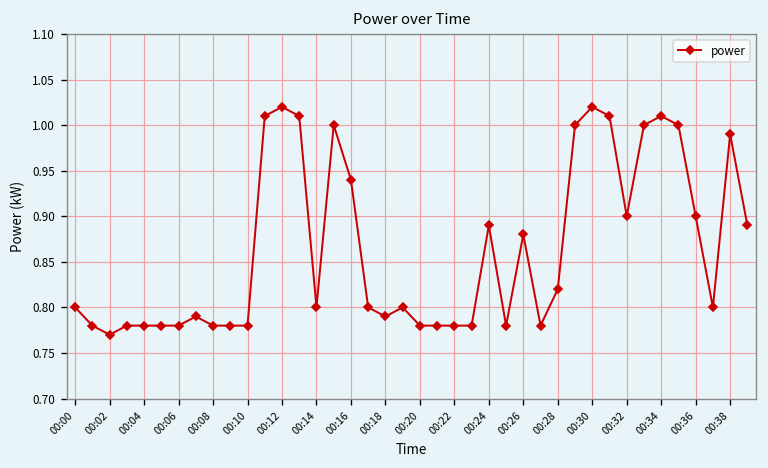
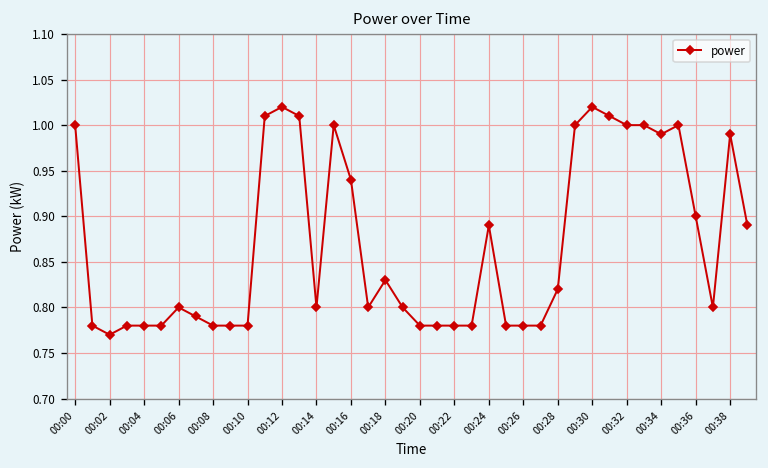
  {
-   "00:00": 0.8,
+   "00:00": 1.0,
    "00:02": 0.77,
    "00:04": 0.78,
-   "00:06": 0.78,
+   "00:06": 0.80,
    "00:08": 0.78,
    "00:10": 0.78,
    "00:12": 1.02,
    "00:14": 0.80,
    "00:16": 0.94,
-   "00:18": 0.79,
+   "00:18": 0.83,
    "00:20": 0.78,
    "00:22": 0.78,
    "00:24": 0.89,
-   "00:26": 0.88,
+   "00:26": 0.78,
    "00:28": 0.82,
    "00:30": 1.02,
-   "00:32": 0.9,
-   "00:34": 1.01,
+   "00:32": 1.0,
+   "00:34": 0.99,
    "00:36": 0.90,
    "00:38": 0.99
  }
